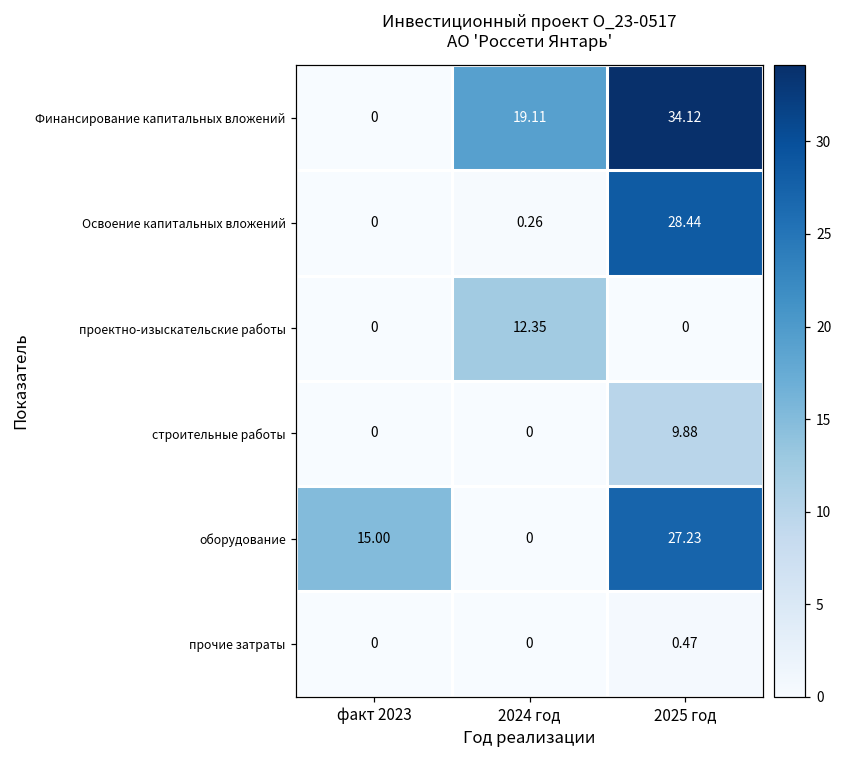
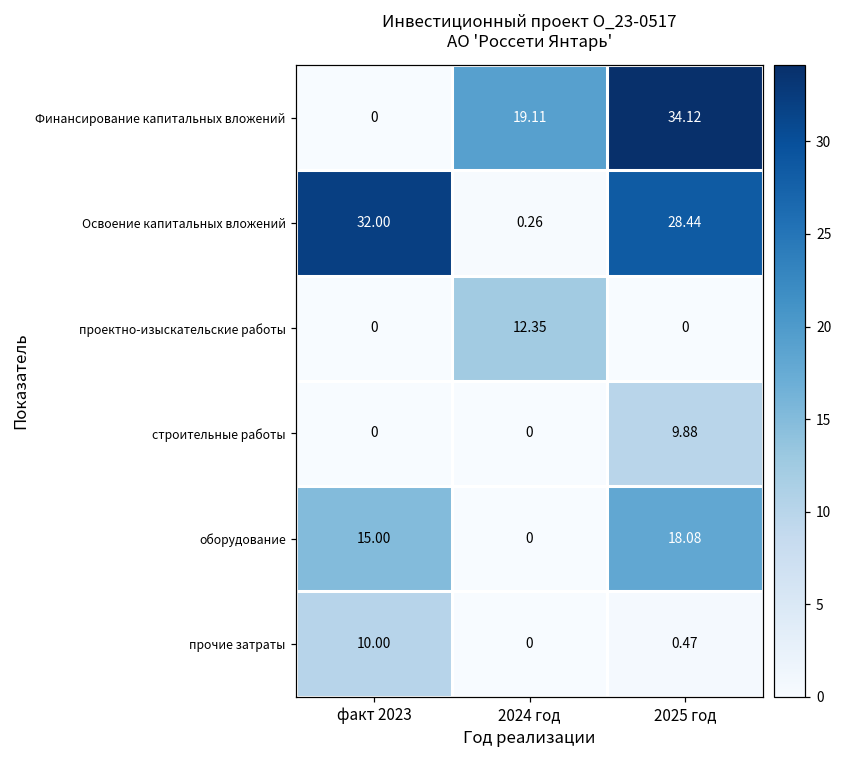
  {
    "Финансирование капитальных вложений": {
      "факт 2023": 0,
      "2024 год": 19.11,
      "2025 год": 34.12
    },
    "Освоение капитальных вложений": {
-     "факт 2023": 0,
+     "факт 2023": 32.00,
      "2024 год": 0.26,
      "2025 год": 28.44
    },
    "проектно-изыскательские работы": {
      "факт 2023": 0,
      "2024 год": 12.35,
      "2025 год": 0
    },
    "строительные работы": {
      "факт 2023": 0,
      "2024 год": 0,
      "2025 год": 9.88
    },
    "оборудование": {
      "факт 2023": 15.00,
      "2024 год": 0,
-     "2025 год": 27.23
+     "2025 год": 18.08
    },
    "прочие затраты": {
-     "факт 2023": 0,
+     "факт 2023": 10.00,
      "2024 год": 0,
      "2025 год": 0.47
    }
  }
